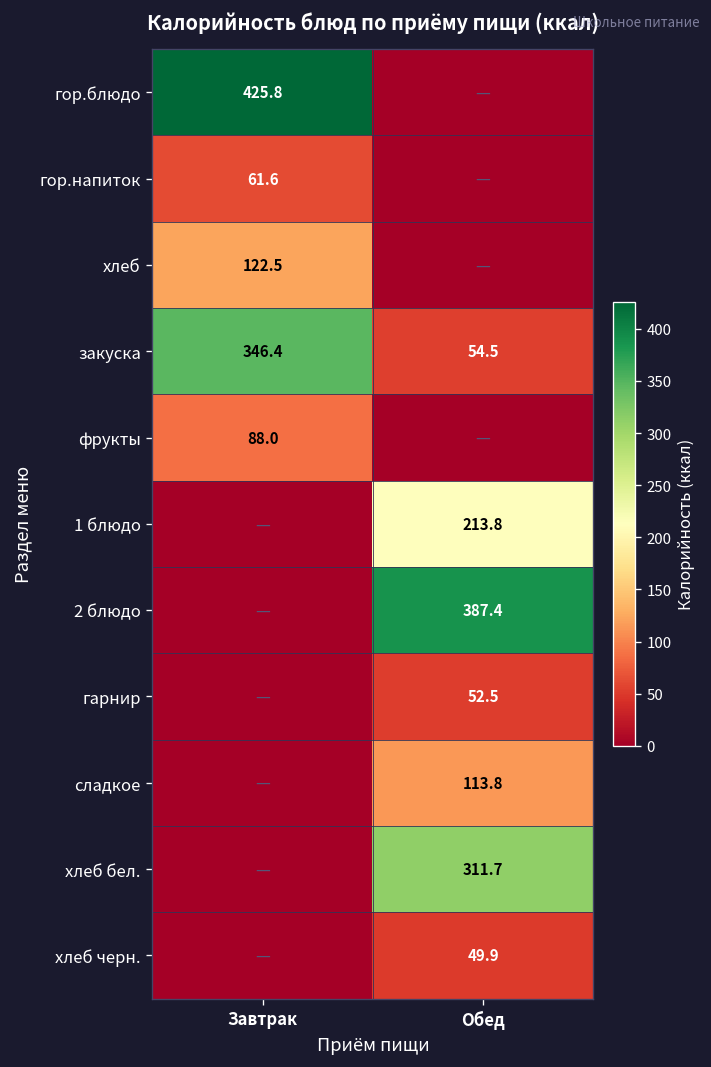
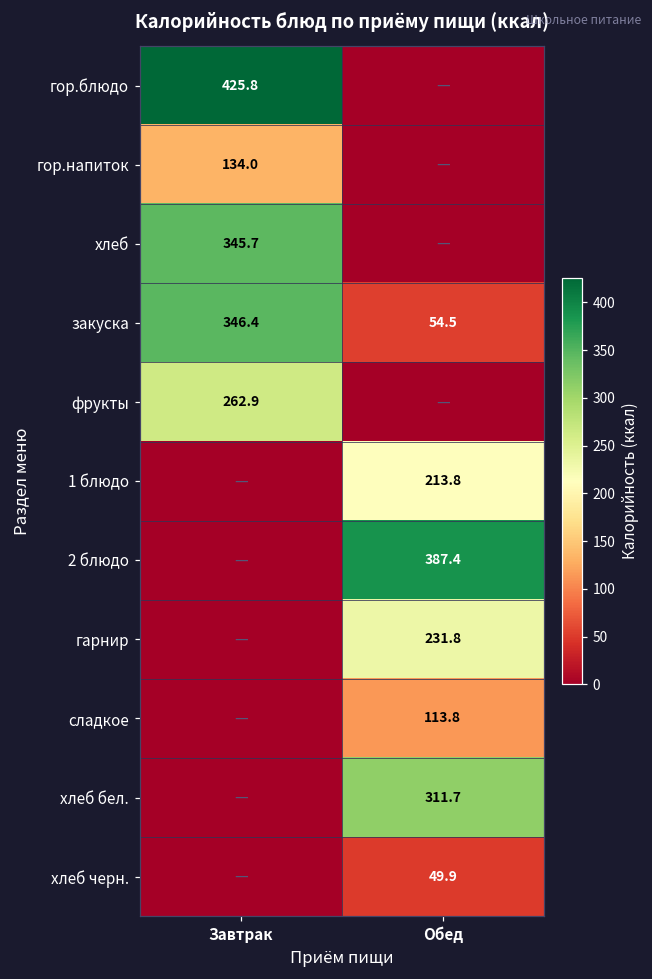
  {
    "гор.блюдо": {
      "Завтрак": 425.8
    },
    "гор.напиток": {
-     "Завтрак": 61.6
+     "Завтрак": 134.0
    },
    "хлеб": {
-     "Завтрак": 122.5
+     "Завтрак": 345.7
    },
    "закуска": {
      "Завтрак": 346.4,
      "Обед": 54.5
    },
    "фрукты": {
-     "Завтрак": 88.0
+     "Завтрак": 262.9
    },
    "1 блюдо": {
      "Обед": 213.8
    },
    "2 блюдо": {
      "Обед": 387.4
    },
    "гарнир": {
-     "Обед": 52.5
+     "Обед": 231.8
    },
    "сладкое": {
      "Обед": 113.8
    },
    "хлеб бел.": {
      "Обед": 311.7
    },
    "хлеб черн.": {
      "Обед": 49.9
    }
  }
